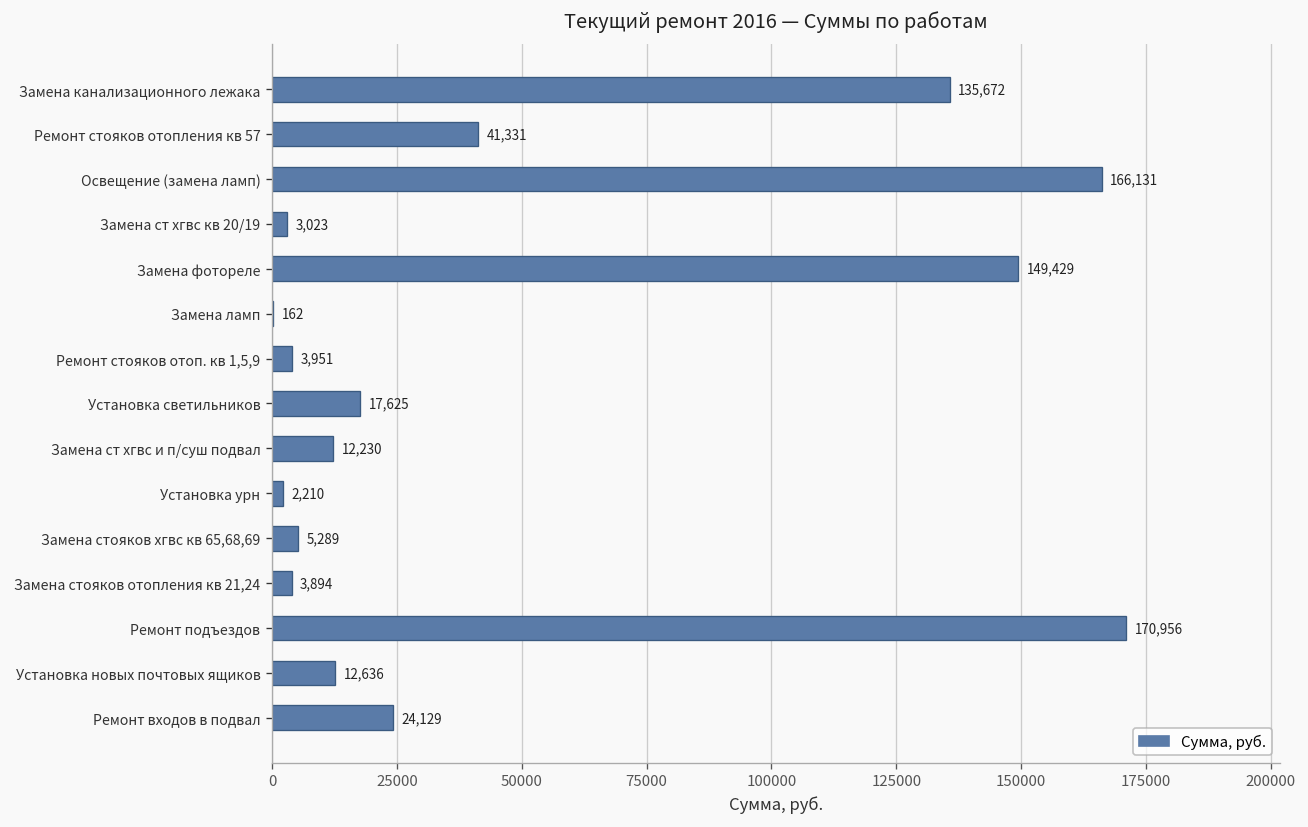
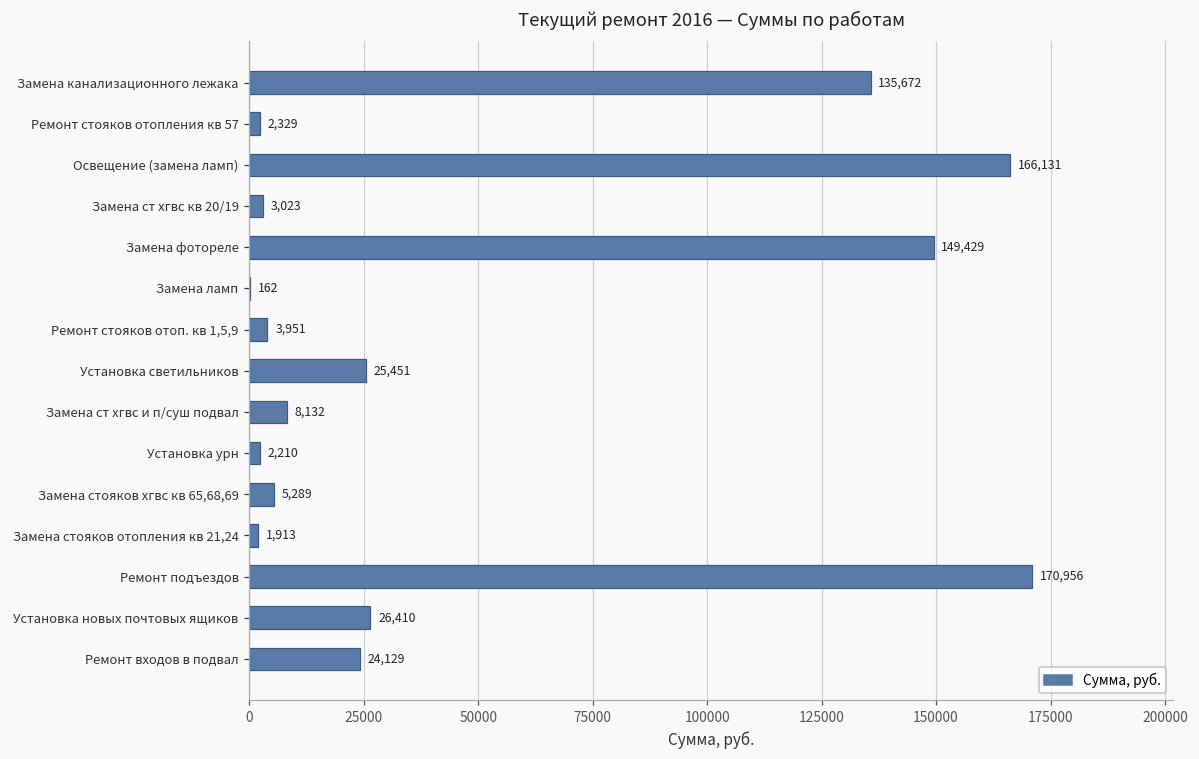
  {
    "Замена канализационного лежака": "135,672",
-   "Ремонт стояков отопления кв 57": "41,331",
+   "Ремонт стояков отопления кв 57": "2,329",
    "Освещение (замена ламп)": "166,131",
    "Замена ст хгвс кв 20/19": "3,023",
    "Замена фотореле": "149,429",
    "Замена ламп": "162",
    "Ремонт стояков отоп. кв 1,5,9": "3,951",
-   "Установка светильников": "17,625",
-   "Замена ст хгвс и п/суш подвал": "12,230",
+   "Установка светильников": "25,451",
+   "Замена ст хгвс и п/суш подвал": "8,132",
    "Установка урн": "2,210",
    "Замена стояков хгвс кв 65,68,69": "5,289",
-   "Замена стояков отопления кв 21,24": "3,894",
+   "Замена стояков отопления кв 21,24": "1,913",
    "Ремонт подъездов": "170,956",
-   "Установка новых почтовых ящиков": "12,636",
+   "Установка новых почтовых ящиков": "26,410",
    "Ремонт входов в подвал": "24,129"
  }
